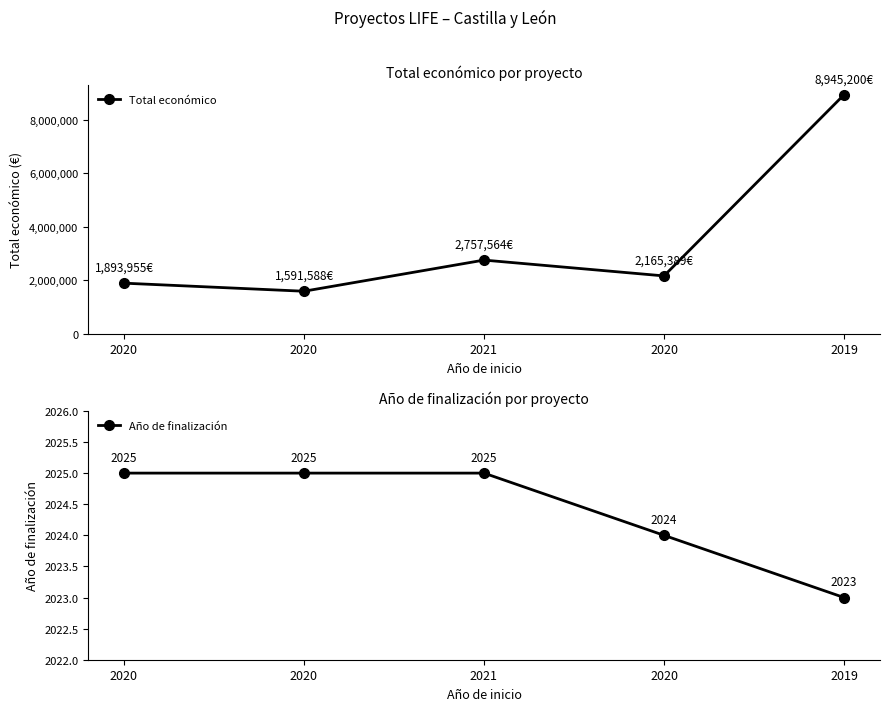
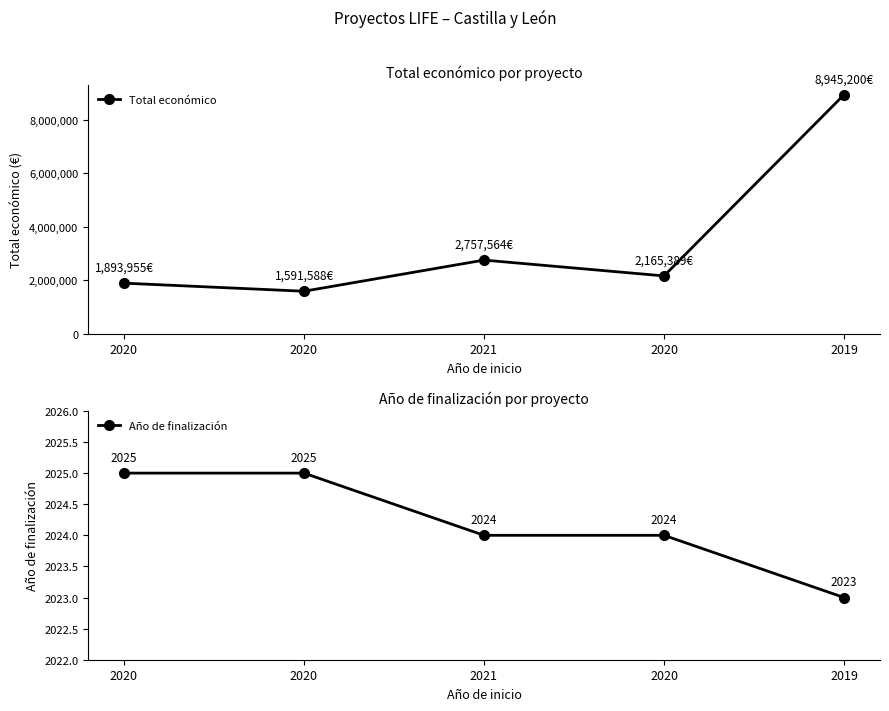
  {
    "Total económico por proyecto": {
      "2021": "2,757,564€",
      "2019": "8,945,200€"
    },
    "Año de finalización por proyecto": {
-     "2021": "2025",
+     "2021": "2024",
      "2019": "2023"
    }
  }
